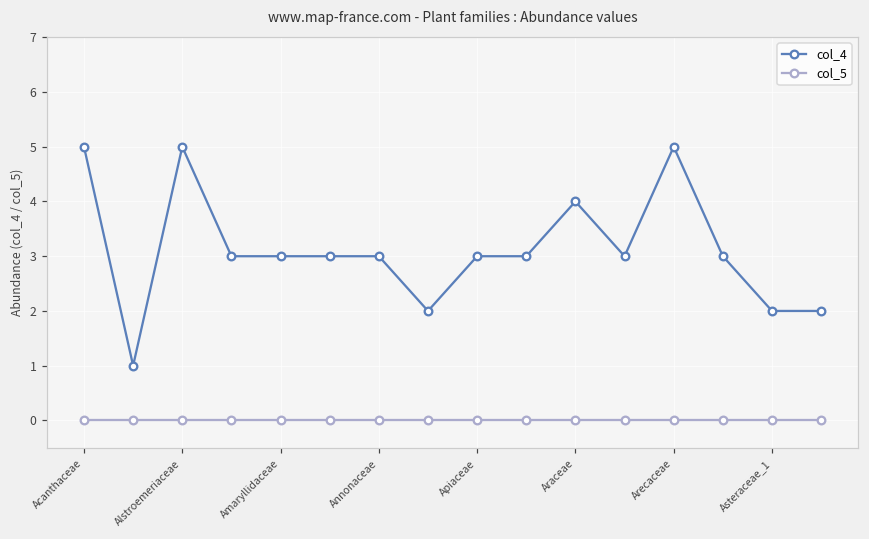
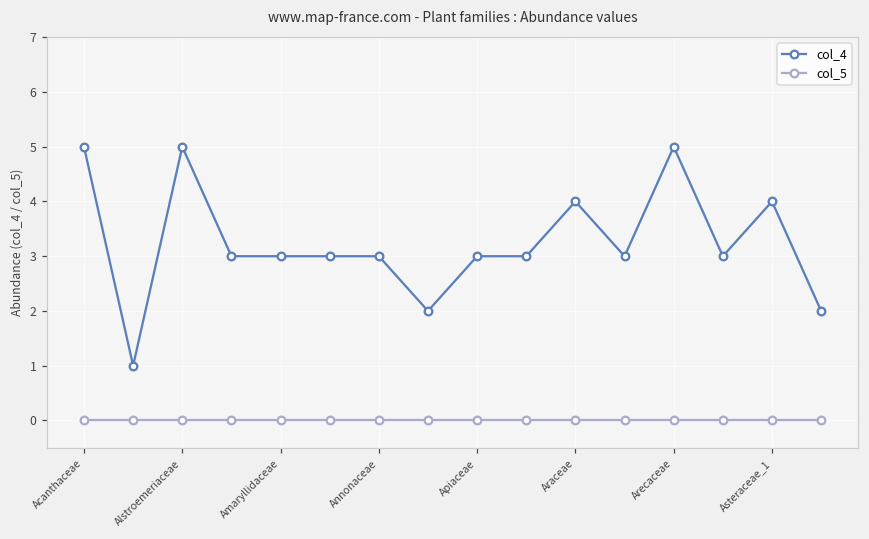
  {
    "col_4": {
      "Acanthaceae": 5,
      "Alstroemeriaceae": 5,
      "Amaryllidaceae": 3,
      "Annonaceae": 3,
      "Apiaceae": 3,
      "Araceae": 4,
      "Arecaceae": 5,
-     "Asteraceae_1": 2
+     "Asteraceae_1": 4
    },
    "col_5": {
      "Acanthaceae": 0,
      "Alstroemeriaceae": 0,
      "Amaryllidaceae": 0,
      "Annonaceae": 0,
      "Apiaceae": 0,
      "Araceae": 0,
      "Arecaceae": 0,
      "Asteraceae_1": 0
    }
  }
